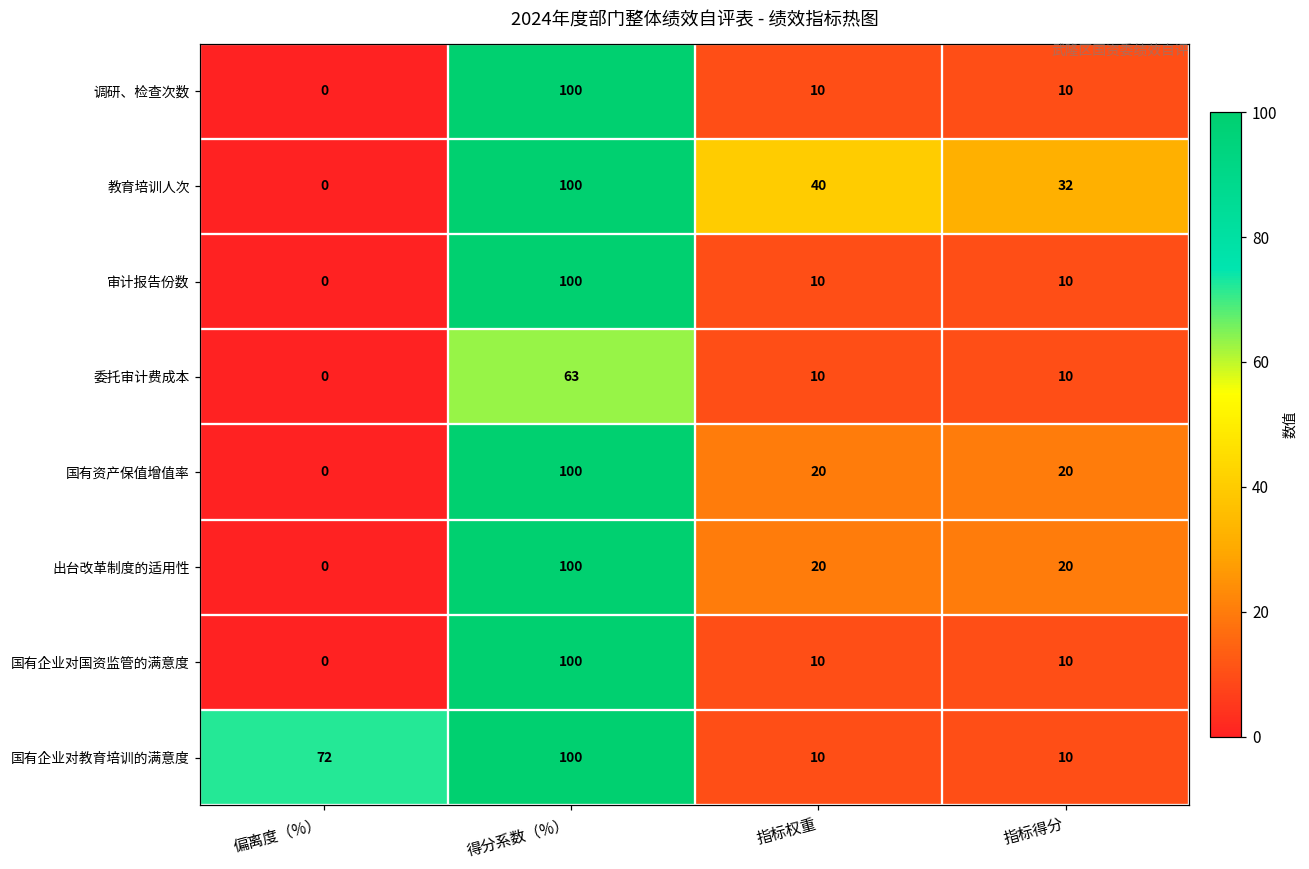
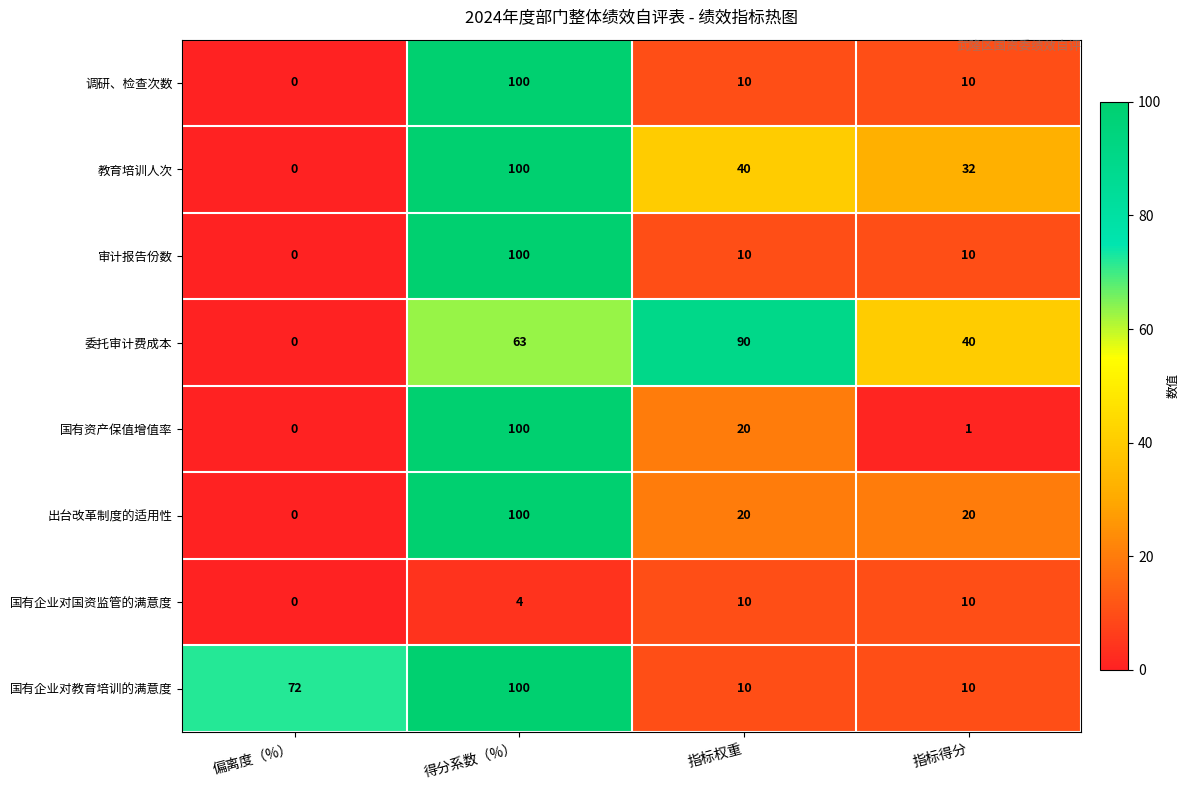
  {
    "调研、检查次数": {
      "偏离度（%）": 0,
      "得分系数（%）": 100,
      "指标权重": 10
    },
    "教育培训人次": {
      "偏离度（%）": 0,
      "得分系数（%）": 100,
      "指标权重": 40,
      "指标得分": 32
    },
    "审计报告份数": {
      "偏离度（%）": 0,
      "得分系数（%）": 100,
      "指标权重": 10,
      "指标得分": 10
    },
    "委托审计费成本": {
      "偏离度（%）": 0,
      "得分系数（%）": 63,
-     "指标权重": 10,
-     "指标得分": 10
+     "指标权重": 90,
+     "指标得分": 40
    },
    "国有资产保值增值率": {
      "偏离度（%）": 0,
      "得分系数（%）": 100,
      "指标权重": 20,
-     "指标得分": 20
+     "指标得分": 1
    },
    "出台改革制度的适用性": {
      "偏离度（%）": 0,
      "得分系数（%）": 100,
      "指标权重": 20,
      "指标得分": 20
    },
    "国有企业对国资监管的满意度": {
      "偏离度（%）": 0,
-     "得分系数（%）": 100,
+     "得分系数（%）": 4,
      "指标权重": 10,
      "指标得分": 10
    },
    "国有企业对教育培训的满意度": {
      "偏离度（%）": 72,
      "得分系数（%）": 100,
      "指标权重": 10,
      "指标得分": 10
    }
  }
